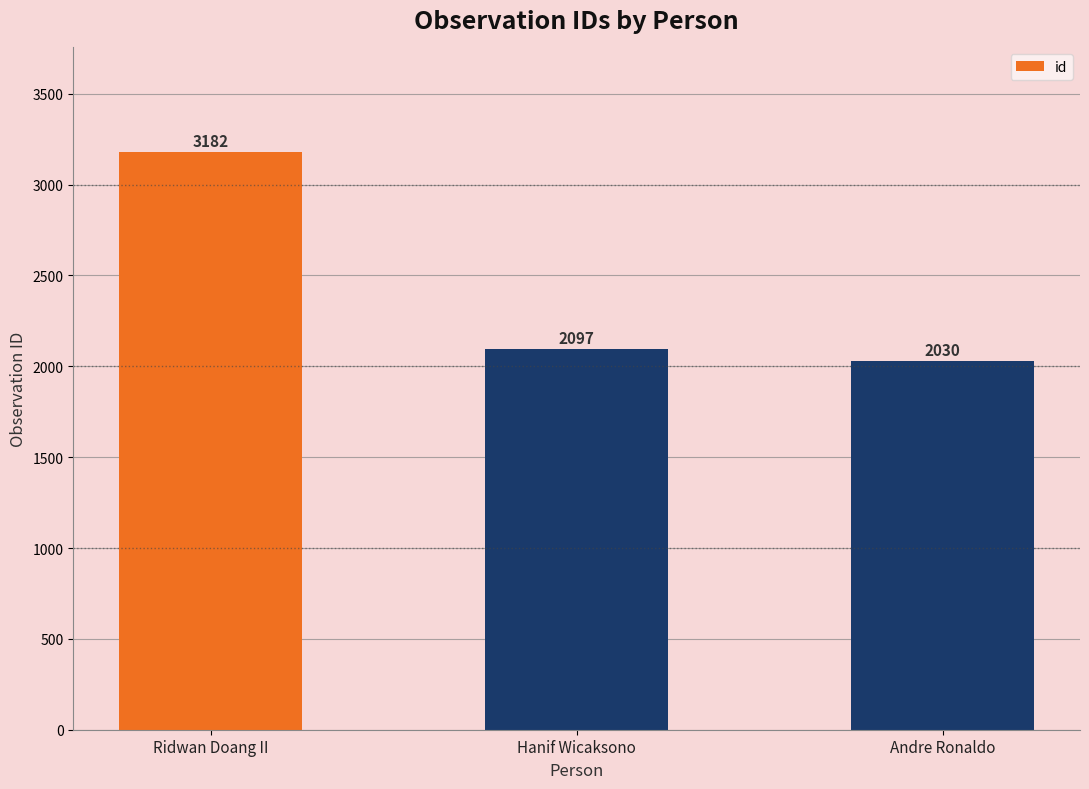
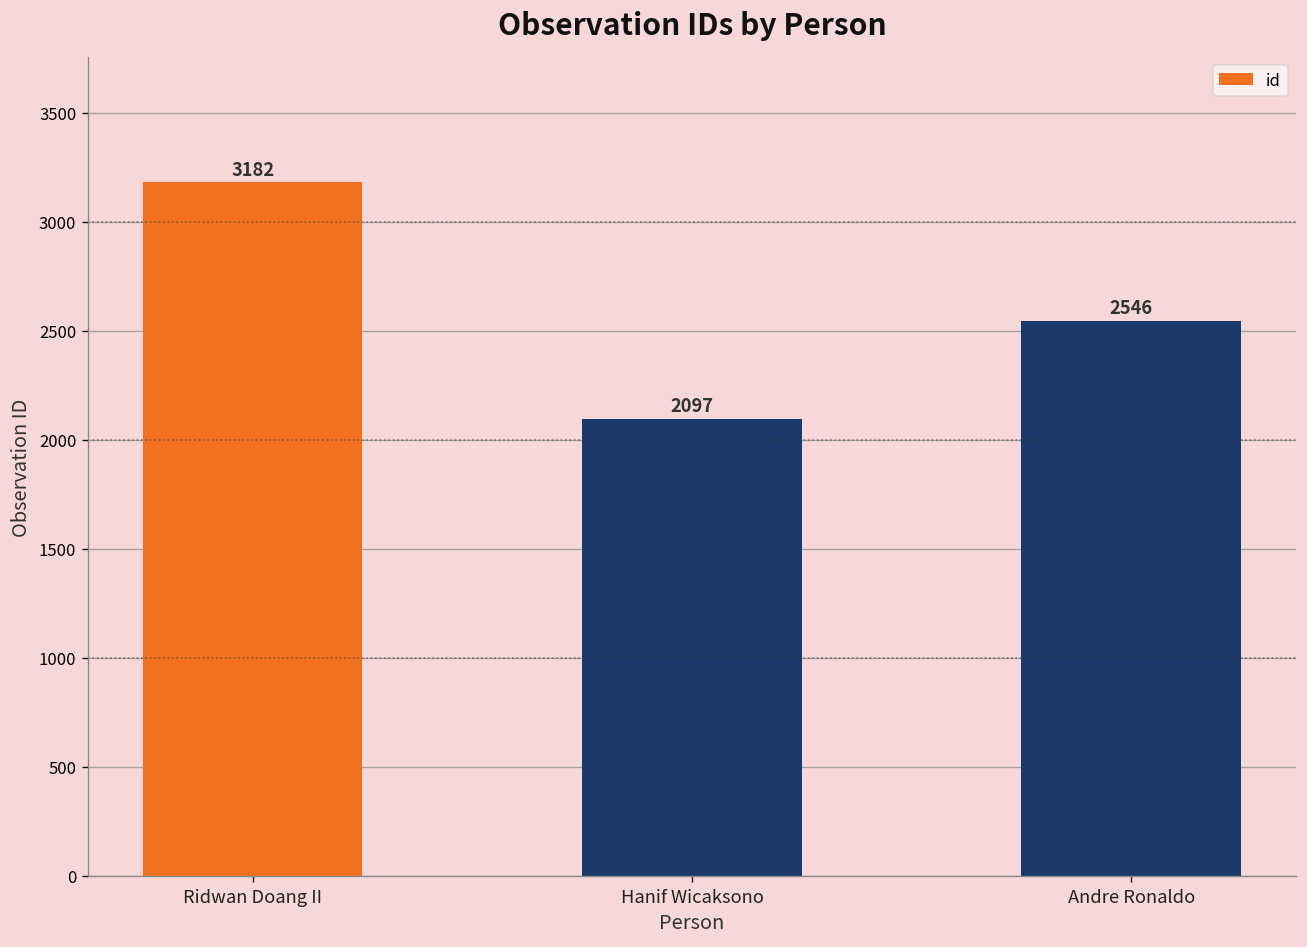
  {
    "Ridwan Doang II": 3182,
    "Hanif Wicaksono": 2097,
-   "Andre Ronaldo": 2030
+   "Andre Ronaldo": 2546
  }
